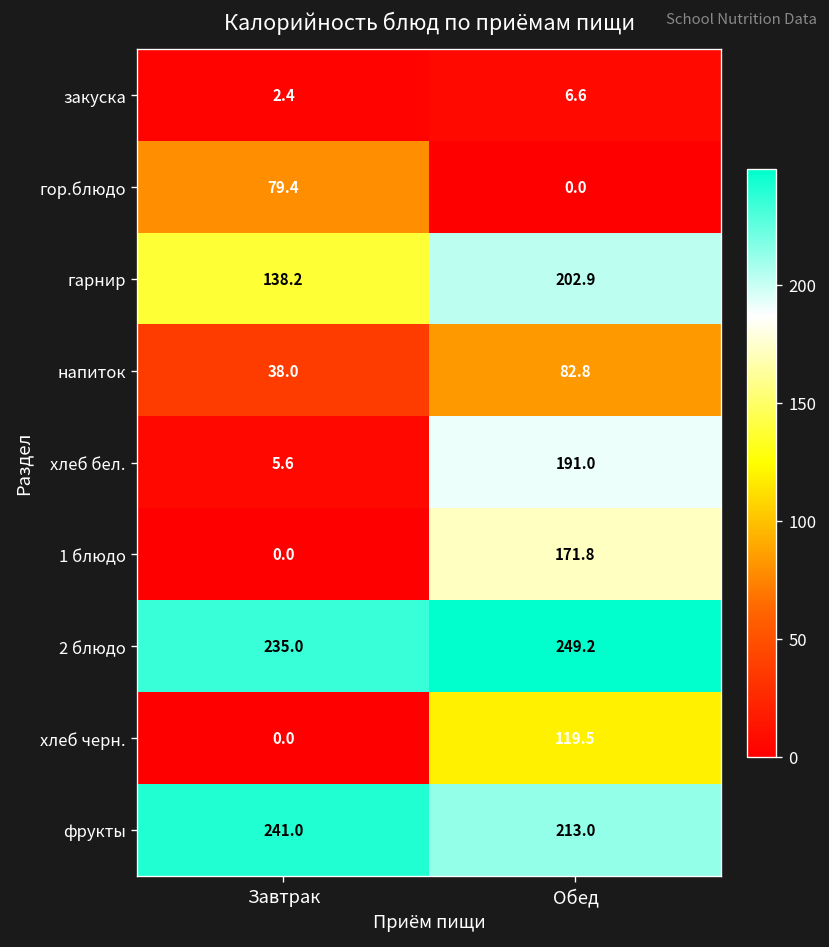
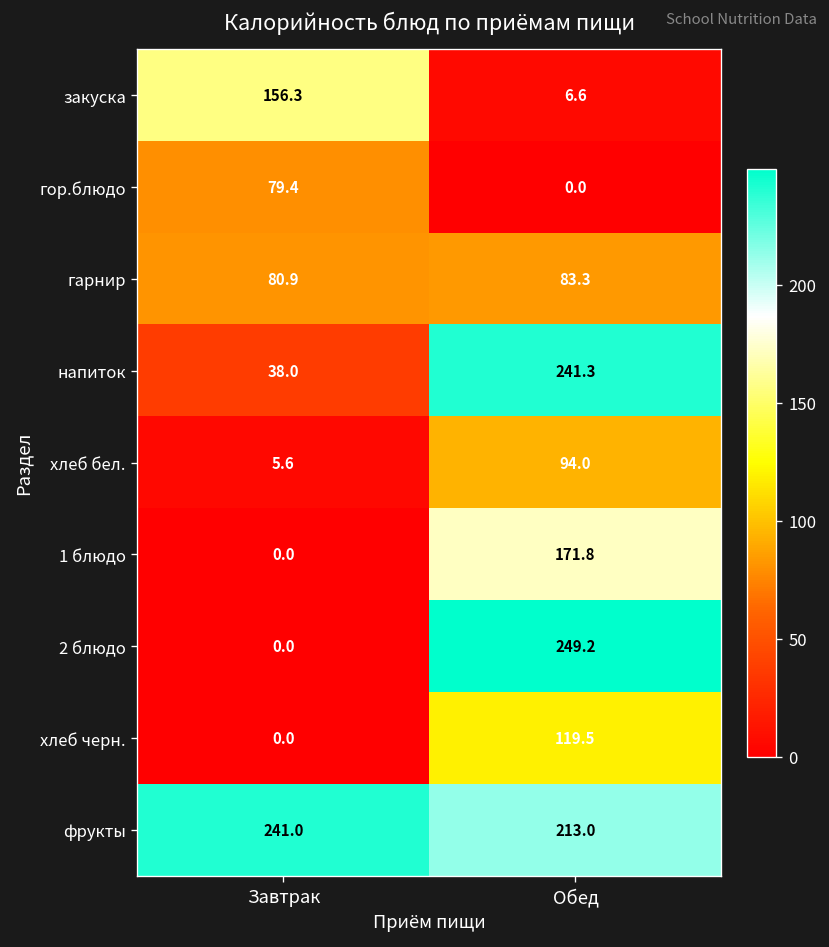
  {
    "закуска": {
-     "Завтрак": 2.4,
+     "Завтрак": 156.3,
      "Обед": 6.6
    },
    "гор.блюдо": {
      "Завтрак": 79.4,
      "Обед": 0.0
    },
    "гарнир": {
-     "Завтрак": 138.2,
-     "Обед": 202.9
+     "Завтрак": 80.9,
+     "Обед": 83.3
    },
    "напиток": {
      "Завтрак": 38.0,
-     "Обед": 82.8
+     "Обед": 241.3
    },
    "хлеб бел.": {
      "Завтрак": 5.6,
-     "Обед": 191.0
+     "Обед": 94.0
    },
    "1 блюдо": {
      "Завтрак": 0.0,
      "Обед": 171.8
    },
    "2 блюдо": {
-     "Завтрак": 235.0,
+     "Завтрак": 0.0,
      "Обед": 249.2
    },
    "хлеб черн.": {
      "Завтрак": 0.0,
      "Обед": 119.5
    },
    "фрукты": {
      "Завтрак": 241.0,
      "Обед": 213.0
    }
  }
